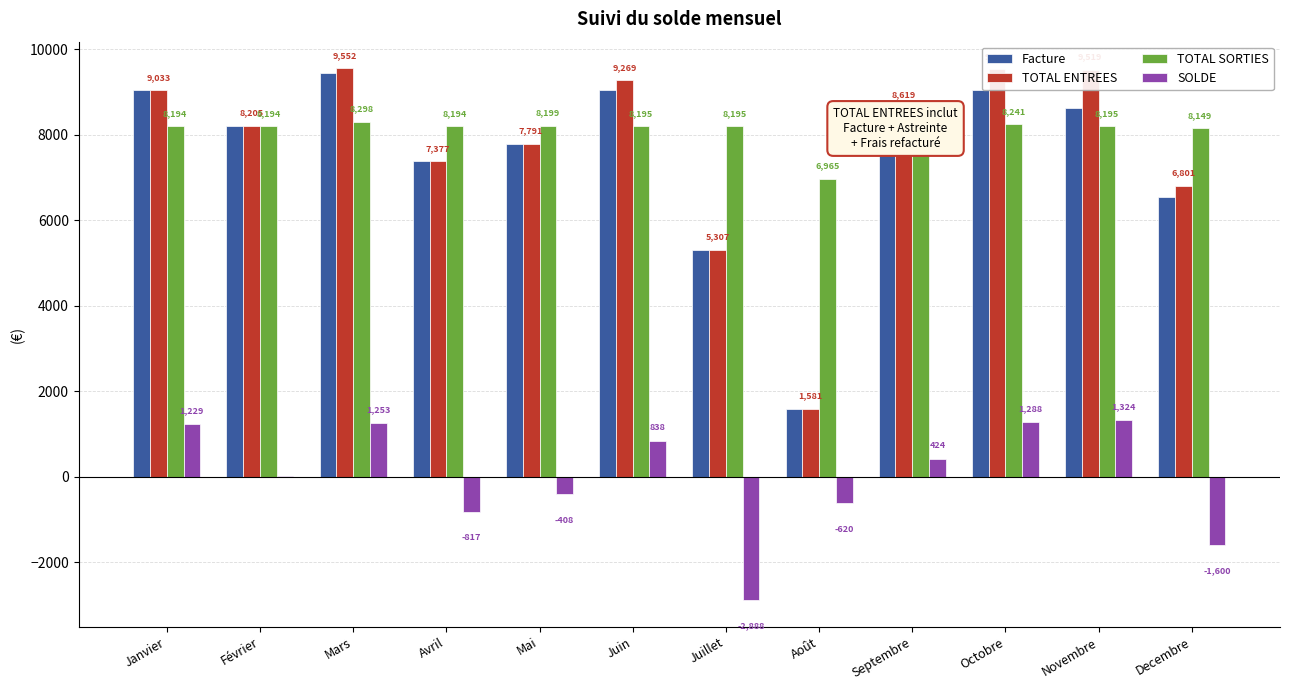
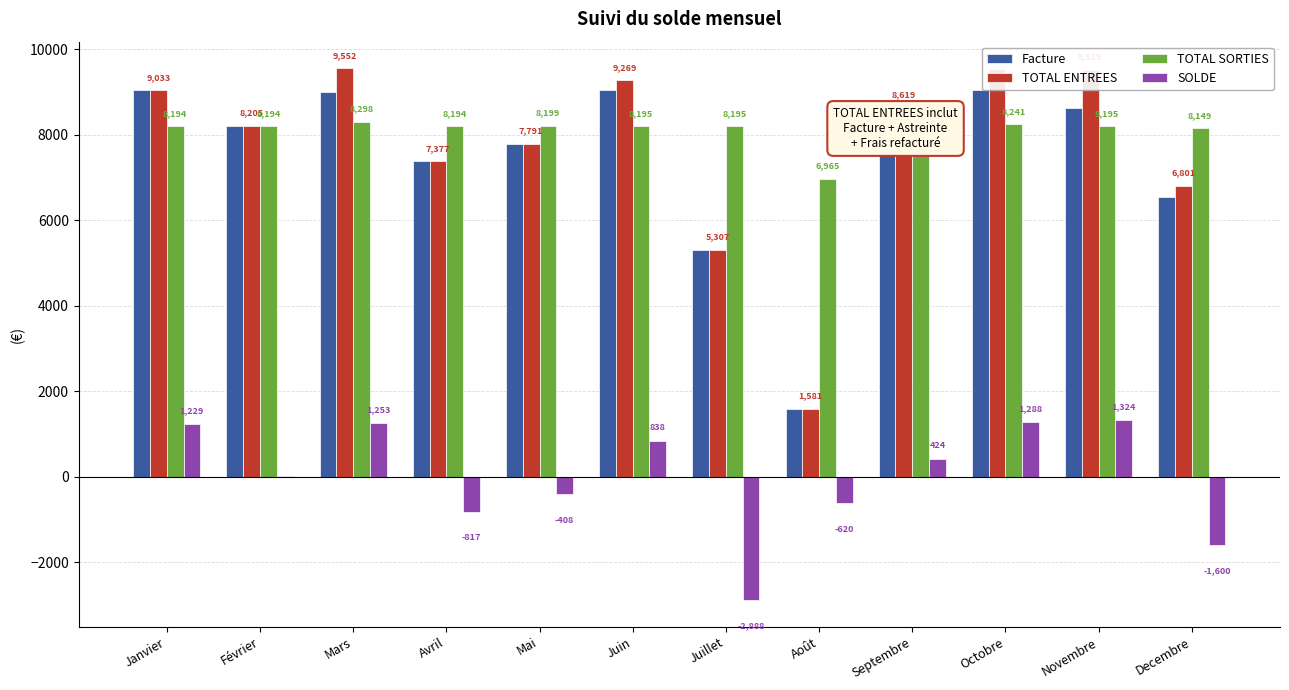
  {
    "Facture": {
-     "Mars": "9400",
+     "Mars": "9000",
      "Juin": "9000",
      "Octobre": "9000",
      "Novembre": "8600",
      "Decembre": "6500"
    },
    "TOTAL ENTREES": {
      "Janvier": "9,033",
      "Mars": "9,552",
      "Avril": "7,377",
      "Mai": "7,791",
      "Juin": "9,269",
      "Juillet": "5,307",
      "Août": "1,581",
      "Decembre": "6,801"
    },
    "TOTAL SORTIES": {
      "Janvier": "8,194",
      "Mars": "8,298",
      "Avril": "8,194",
      "Mai": "8,199",
      "Juin": "8,195",
      "Juillet": "8,195",
      "Août": "6,965",
      "Octobre": "8,241",
      "Novembre": "8,195",
      "Decembre": "8,149"
    },
    "SOLDE": {
      "Janvier": "1,229",
      "Mars": "1,253",
      "Avril": "-817",
      "Mai": "-408",
      "Juin": "838",
      "Juillet": "-2,888",
      "Août": "-620",
      "Septembre": "424",
      "Octobre": "1,288",
      "Novembre": "1,324",
      "Decembre": "-1,600"
    }
  }
